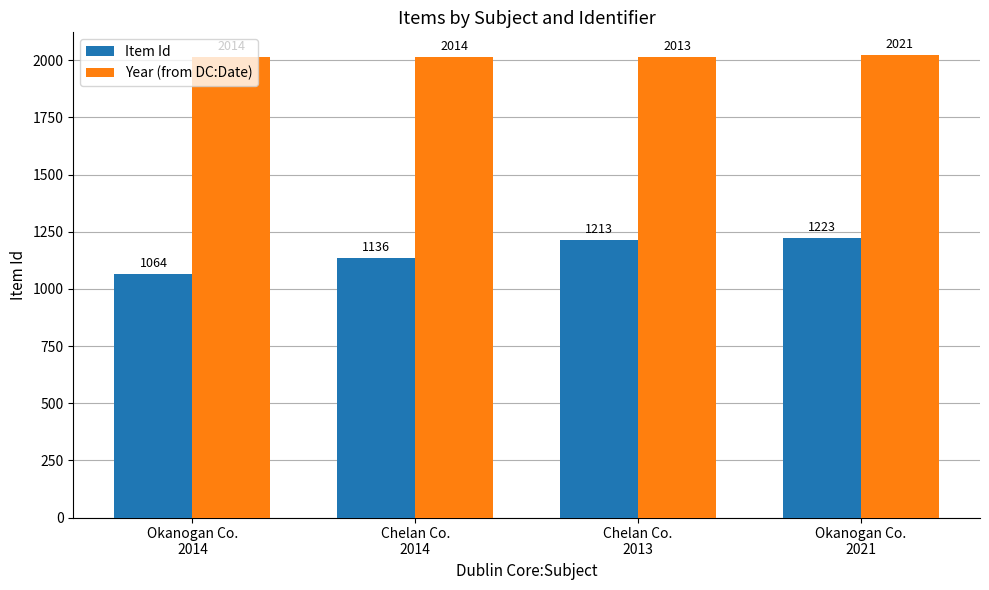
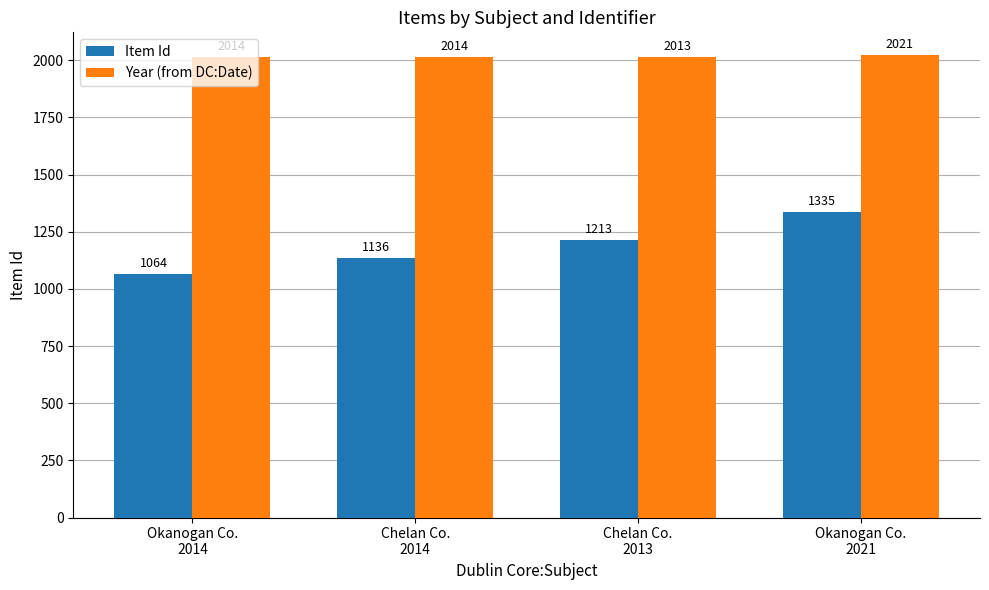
  {
    "Item Id": {
      "Okanogan Co. 2014": 1064,
      "Chelan Co. 2014": 1136,
      "Chelan Co. 2013": 1213,
-     "Okanogan Co. 2021": 1223
+     "Okanogan Co. 2021": 1335
    },
    "Year (from DC:Date)": {
      "Chelan Co. 2014": 2014,
      "Chelan Co. 2013": 2013,
      "Okanogan Co. 2021": 2021
    }
  }
